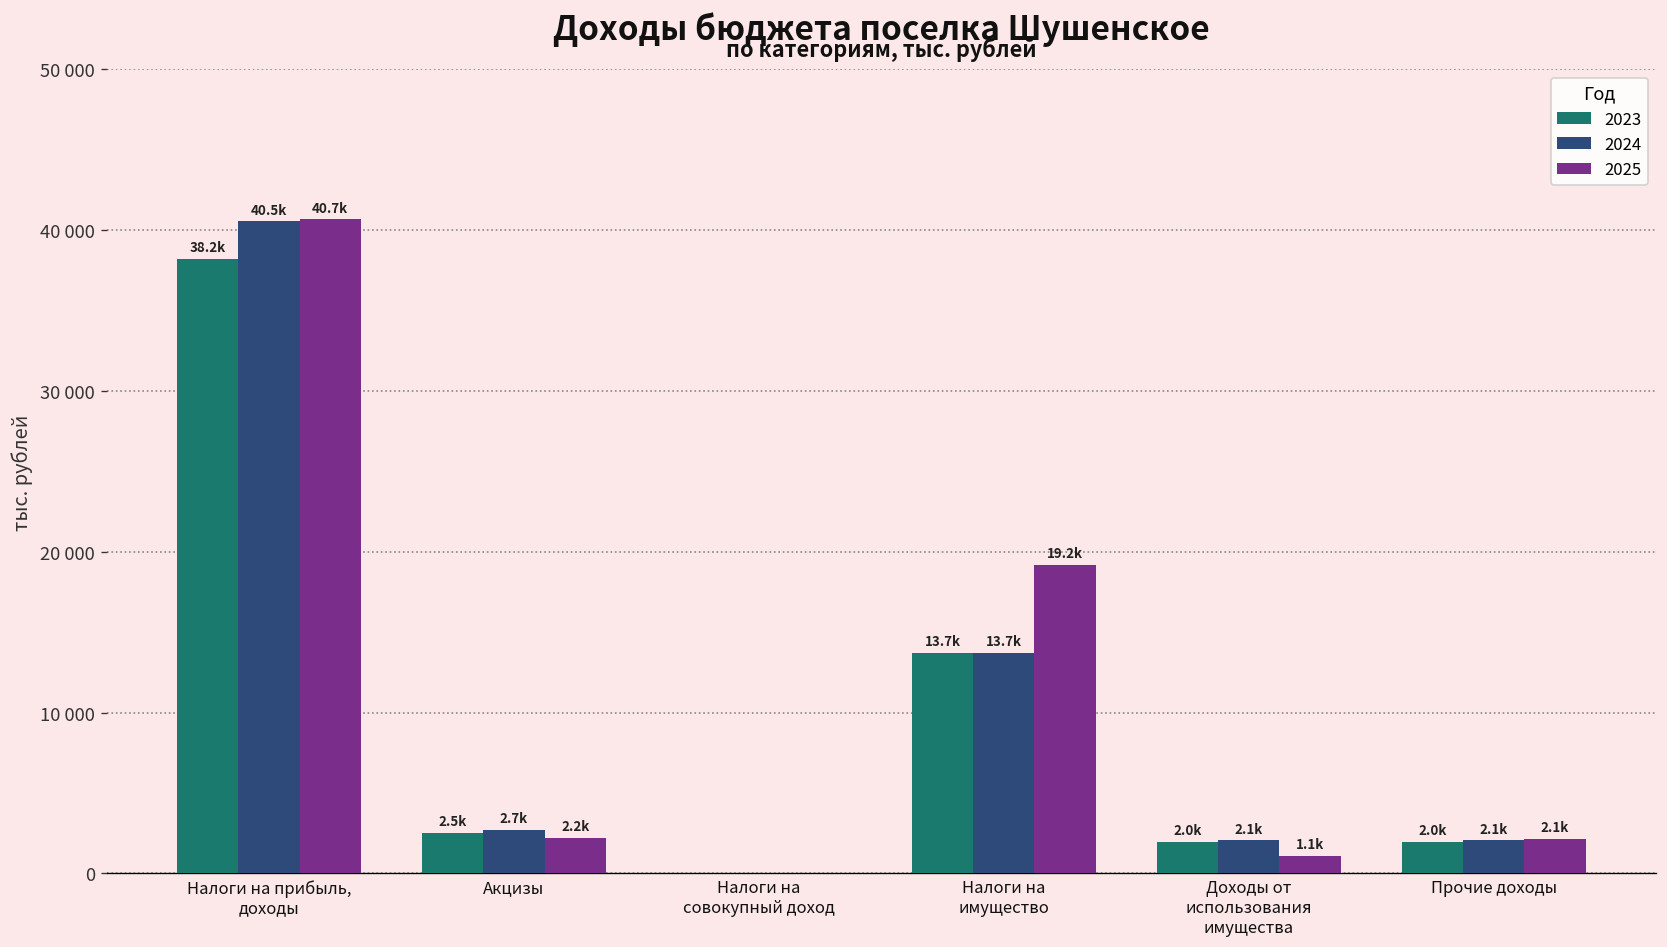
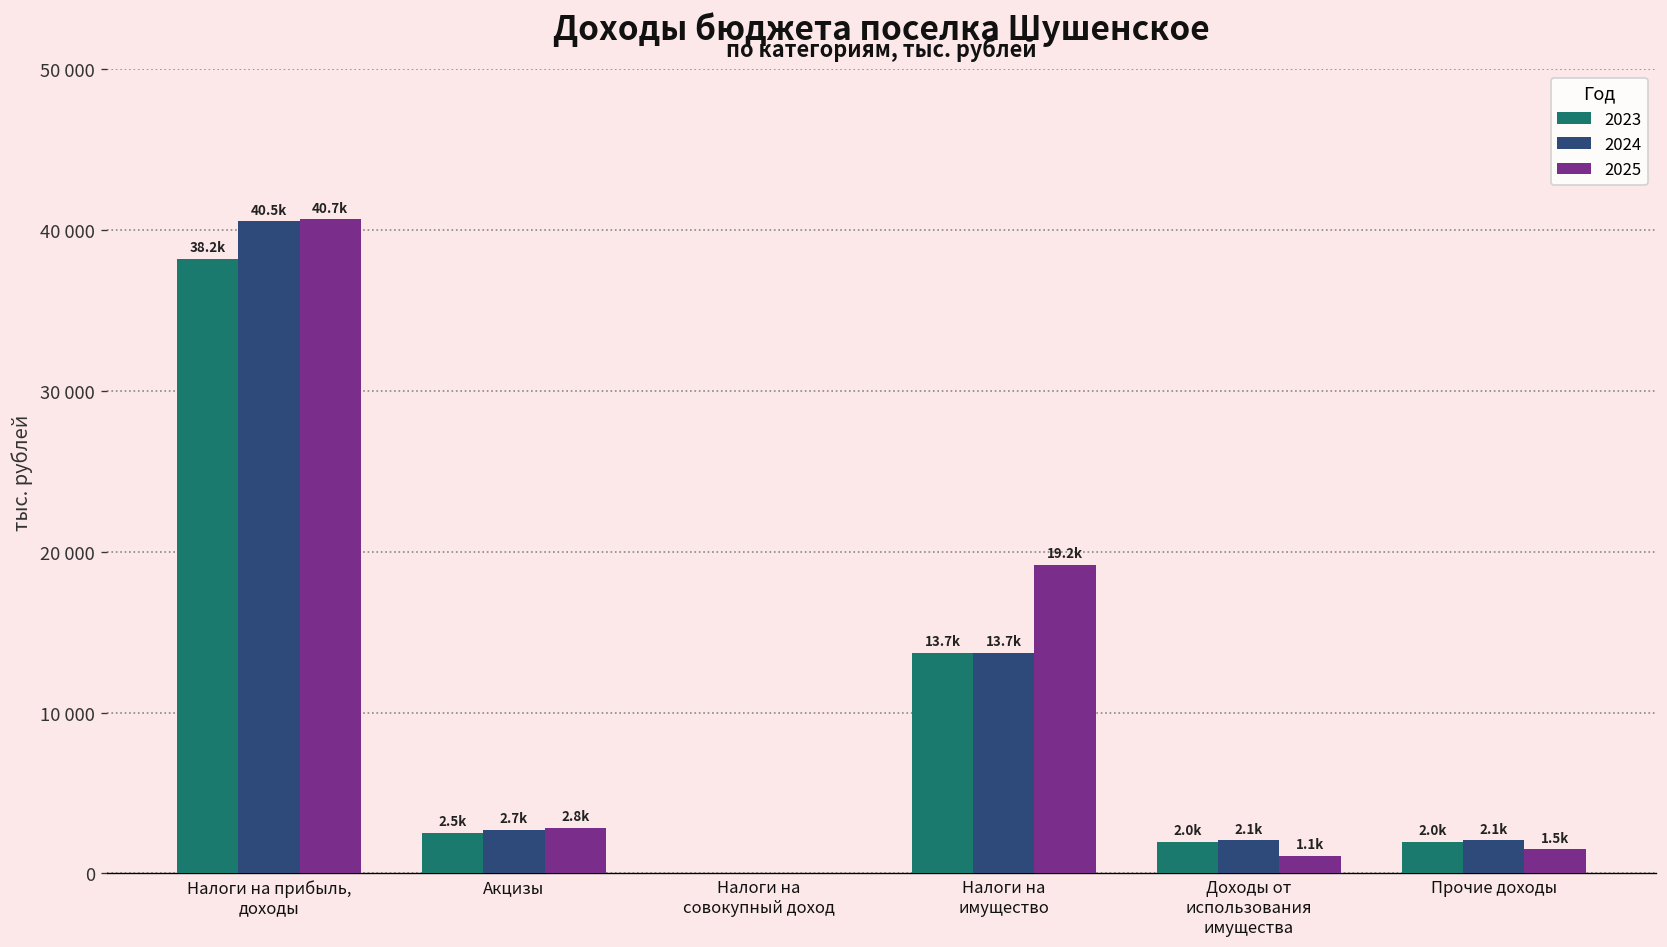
  {
    "2025": {
      "Налоги на прибыль, доходы": "40.7k",
-     "Акцизы": "2.2k",
+     "Акцизы": "2.8k",
      "Налоги на имущество": "19.2k",
      "Доходы от использования имущества": "1.1k",
-     "Прочие доходы": "2.1k"
+     "Прочие доходы": "1.5k"
    }
  }
